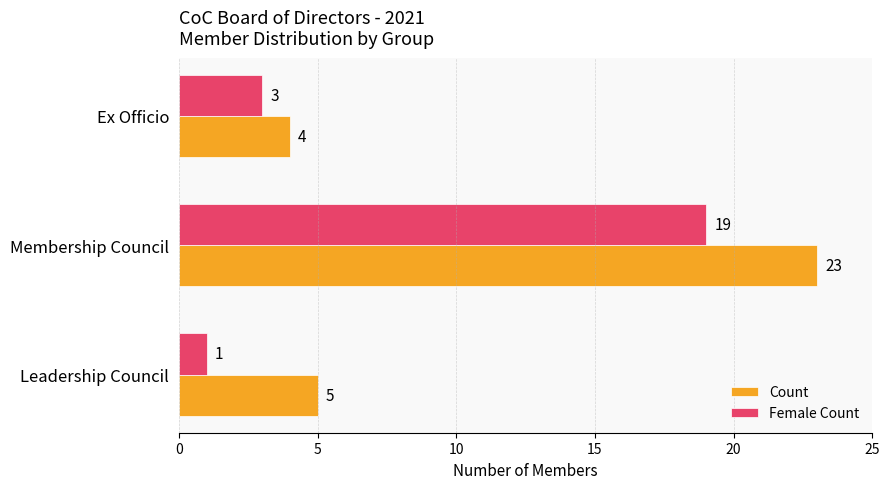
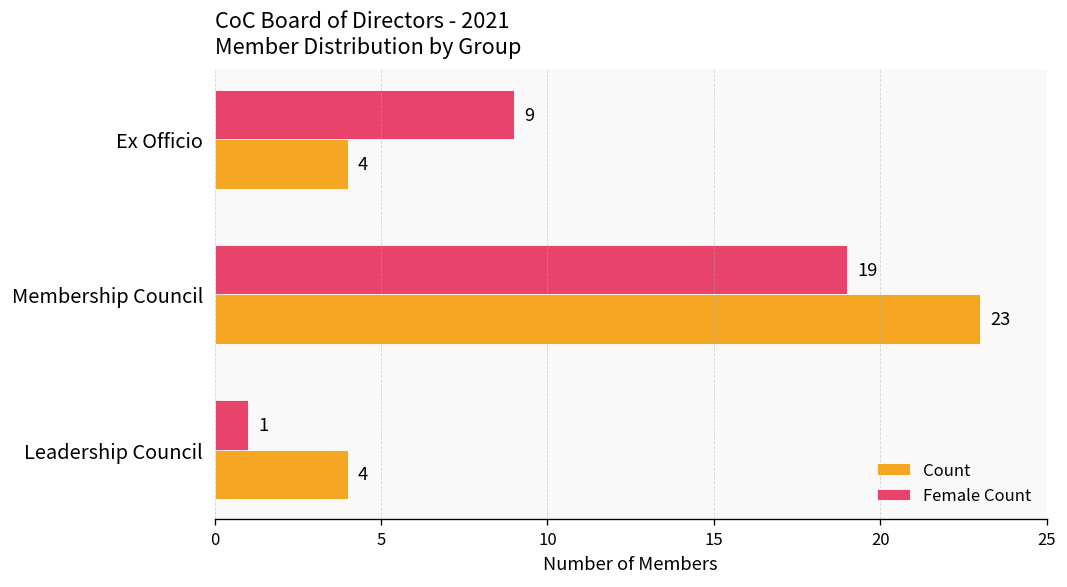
  {
    "Count": {
      "Ex Officio": 4,
      "Membership Council": 23,
-     "Leadership Council": 5
+     "Leadership Council": 4
    },
    "Female Count": {
-     "Ex Officio": 3,
+     "Ex Officio": 9,
      "Membership Council": 19,
      "Leadership Council": 1
    }
  }
